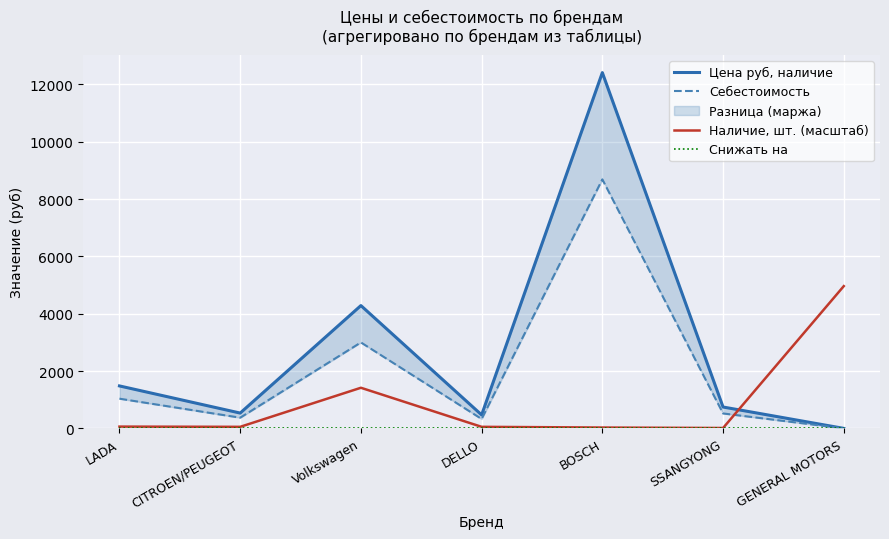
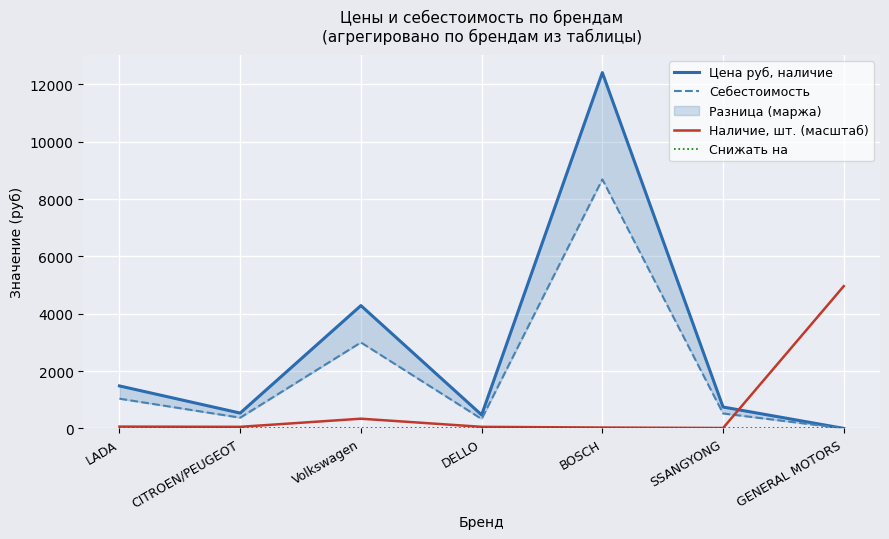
  {
    "Наличие, шт. (масштаб)": {
-     "Volkswagen": 1400,
+     "Volkswagen": 300,
      "GENERAL MOTORS": 5000
    },
    "Снижать на": {
      "Volkswagen": 0
    }
  }
